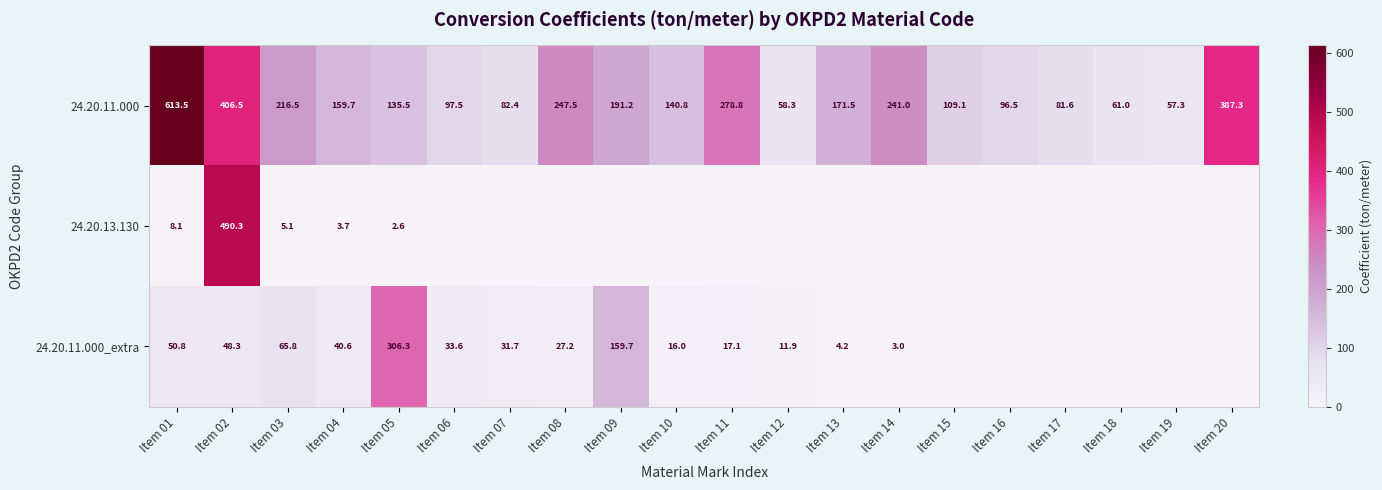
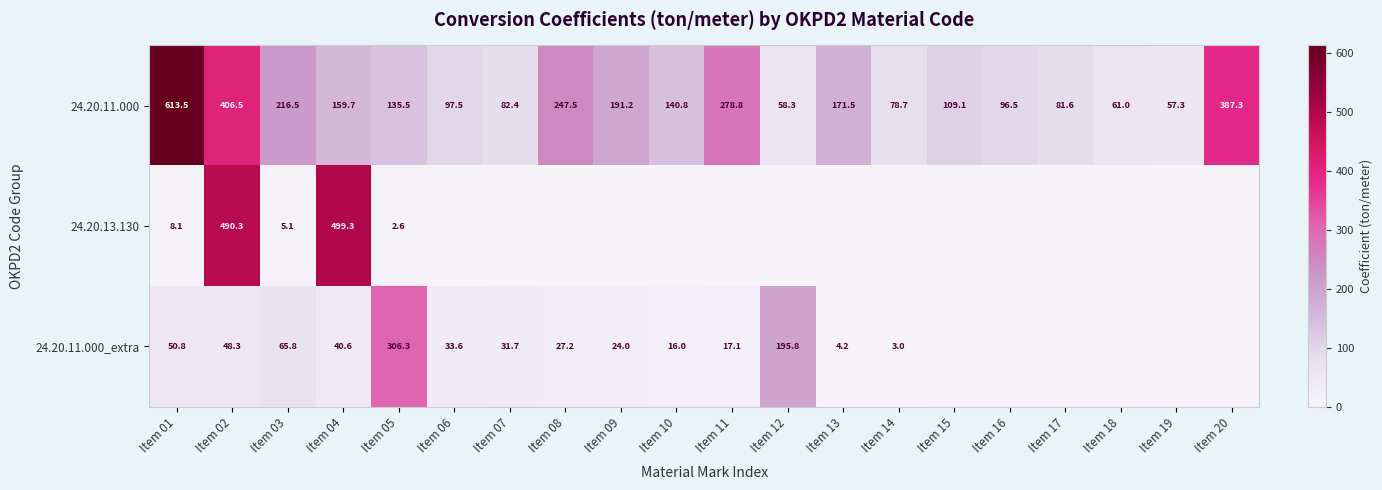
  {
    "24.20.11.000": {
      "Item 01": 613.5,
      "Item 02": 406.5,
      "Item 03": 216.5,
      "Item 04": 159.7,
      "Item 05": 135.5,
      "Item 06": 97.5,
      "Item 07": 82.4,
      "Item 08": 247.5,
      "Item 09": 191.2,
      "Item 10": 140.8,
      "Item 11": 278.8,
      "Item 12": 58.3,
      "Item 13": 171.5,
-     "Item 14": 241.0,
+     "Item 14": 78.7,
      "Item 15": 109.1,
      "Item 16": 96.5,
      "Item 17": 81.6,
      "Item 18": 61.0,
      "Item 19": 57.3,
      "Item 20": 387.3
    },
    "24.20.13.130": {
      "Item 01": 8.1,
      "Item 02": 490.3,
      "Item 03": 5.1,
-     "Item 04": 3.7,
+     "Item 04": 499.3,
      "Item 05": 2.6
    },
    "24.20.11.000_extra": {
      "Item 01": 50.8,
      "Item 02": 48.3,
      "Item 03": 65.8,
      "Item 04": 40.6,
      "Item 05": 306.3,
      "Item 06": 33.6,
      "Item 07": 31.7,
      "Item 08": 27.2,
-     "Item 09": 159.7,
+     "Item 09": 24.0,
      "Item 10": 16.0,
      "Item 11": 17.1,
-     "Item 12": 11.9,
+     "Item 12": 195.8,
      "Item 13": 4.2,
      "Item 14": 3.0
    }
  }
